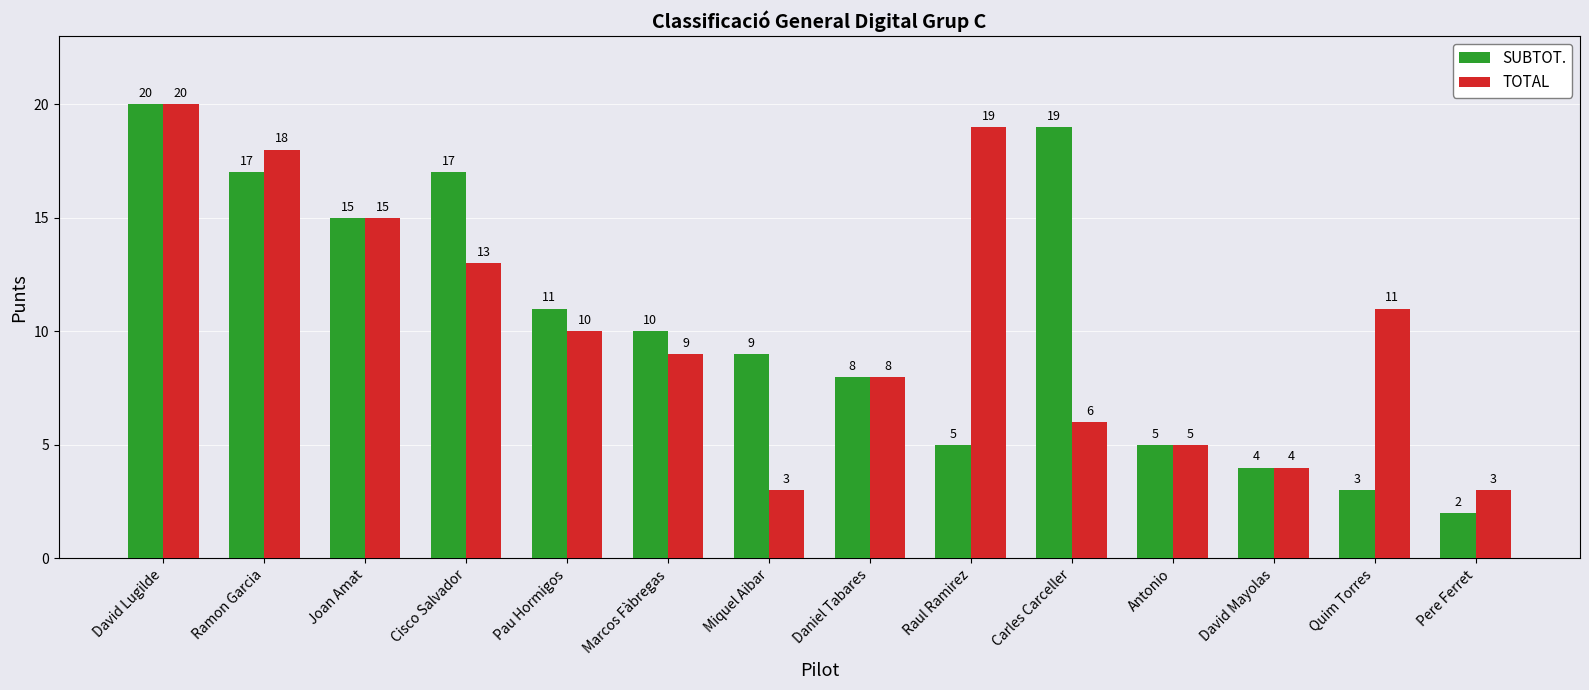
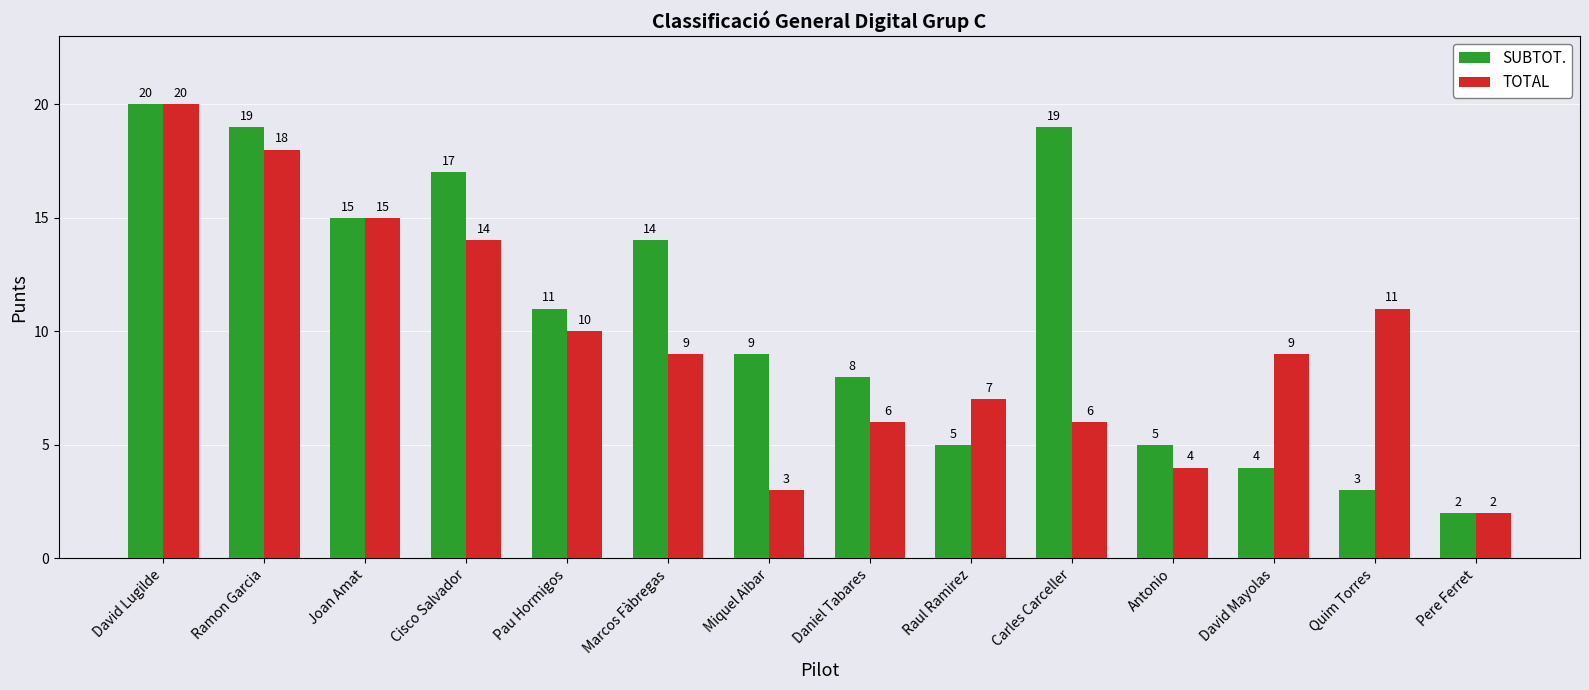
  {
    "SUBTOT.": {
      "David Lugilde": 20,
-     "Ramon Garcia": 17,
+     "Ramon Garcia": 19,
      "Joan Amat": 15,
      "Cisco Salvador": 17,
      "Pau Hormigos": 11,
-     "Marcos Fàbregas": 10,
+     "Marcos Fàbregas": 14,
      "Miquel Aibar": 9,
      "Daniel Tabares": 8,
      "Raul Ramirez": 5,
      "Carles Carceller": 19,
      "Antonio": 5,
      "David Mayolas": 4,
      "Quim Torres": 3,
      "Pere Ferret": 2
    },
    "TOTAL": {
      "David Lugilde": 20,
      "Ramon Garcia": 18,
      "Joan Amat": 15,
-     "Cisco Salvador": 13,
+     "Cisco Salvador": 14,
      "Pau Hormigos": 10,
      "Marcos Fàbregas": 9,
      "Miquel Aibar": 3,
-     "Daniel Tabares": 8,
-     "Raul Ramirez": 19,
+     "Daniel Tabares": 6,
+     "Raul Ramirez": 7,
      "Carles Carceller": 6,
-     "Antonio": 5,
-     "David Mayolas": 4,
+     "Antonio": 4,
+     "David Mayolas": 9,
      "Quim Torres": 11,
-     "Pere Ferret": 3
+     "Pere Ferret": 2
    }
  }
